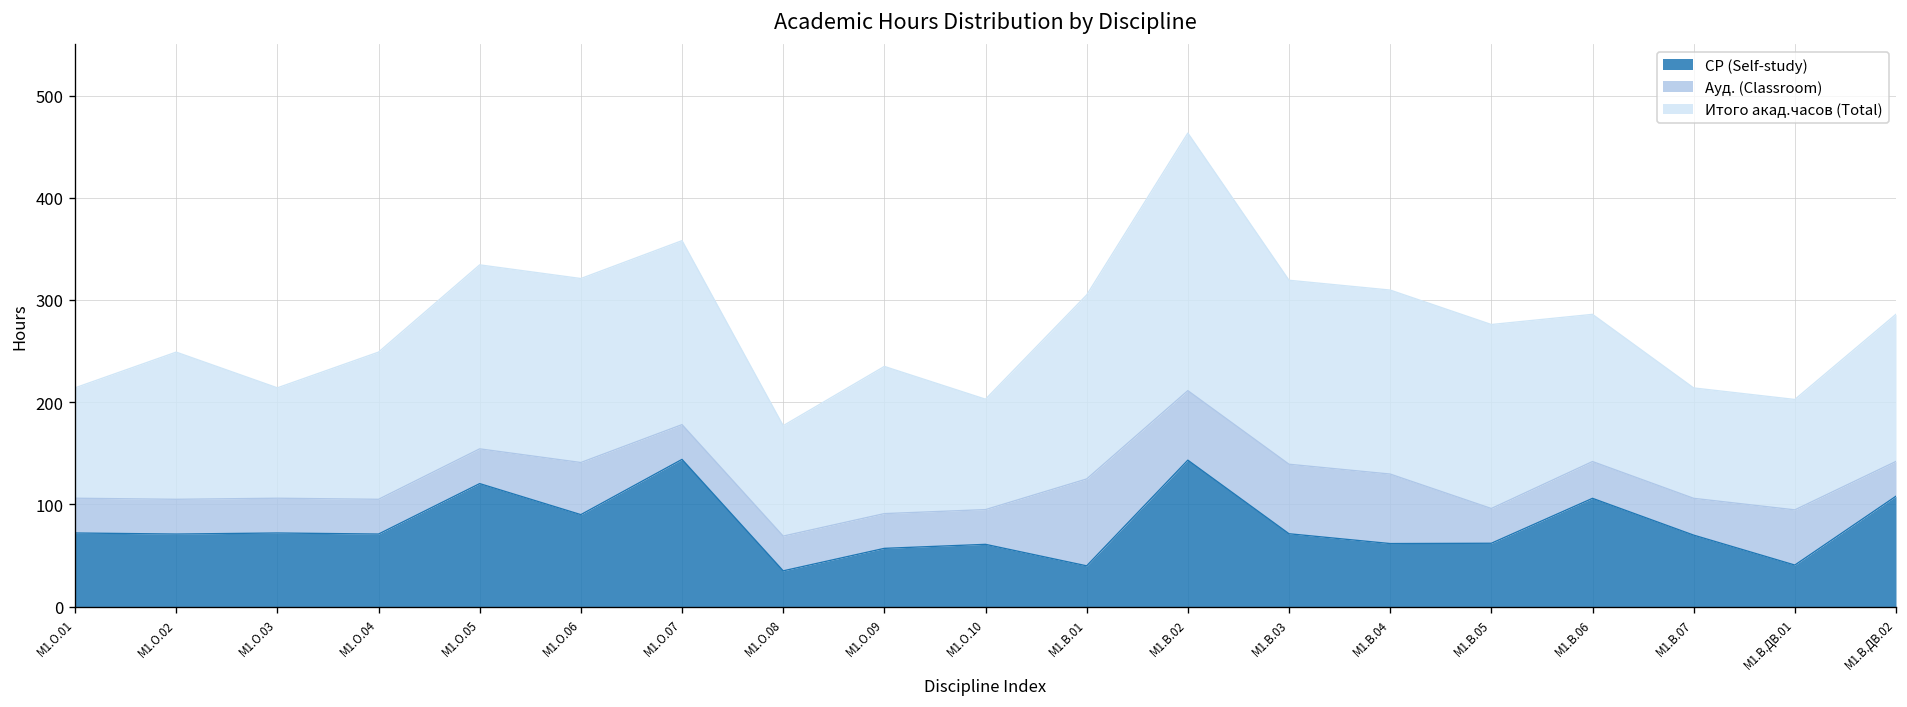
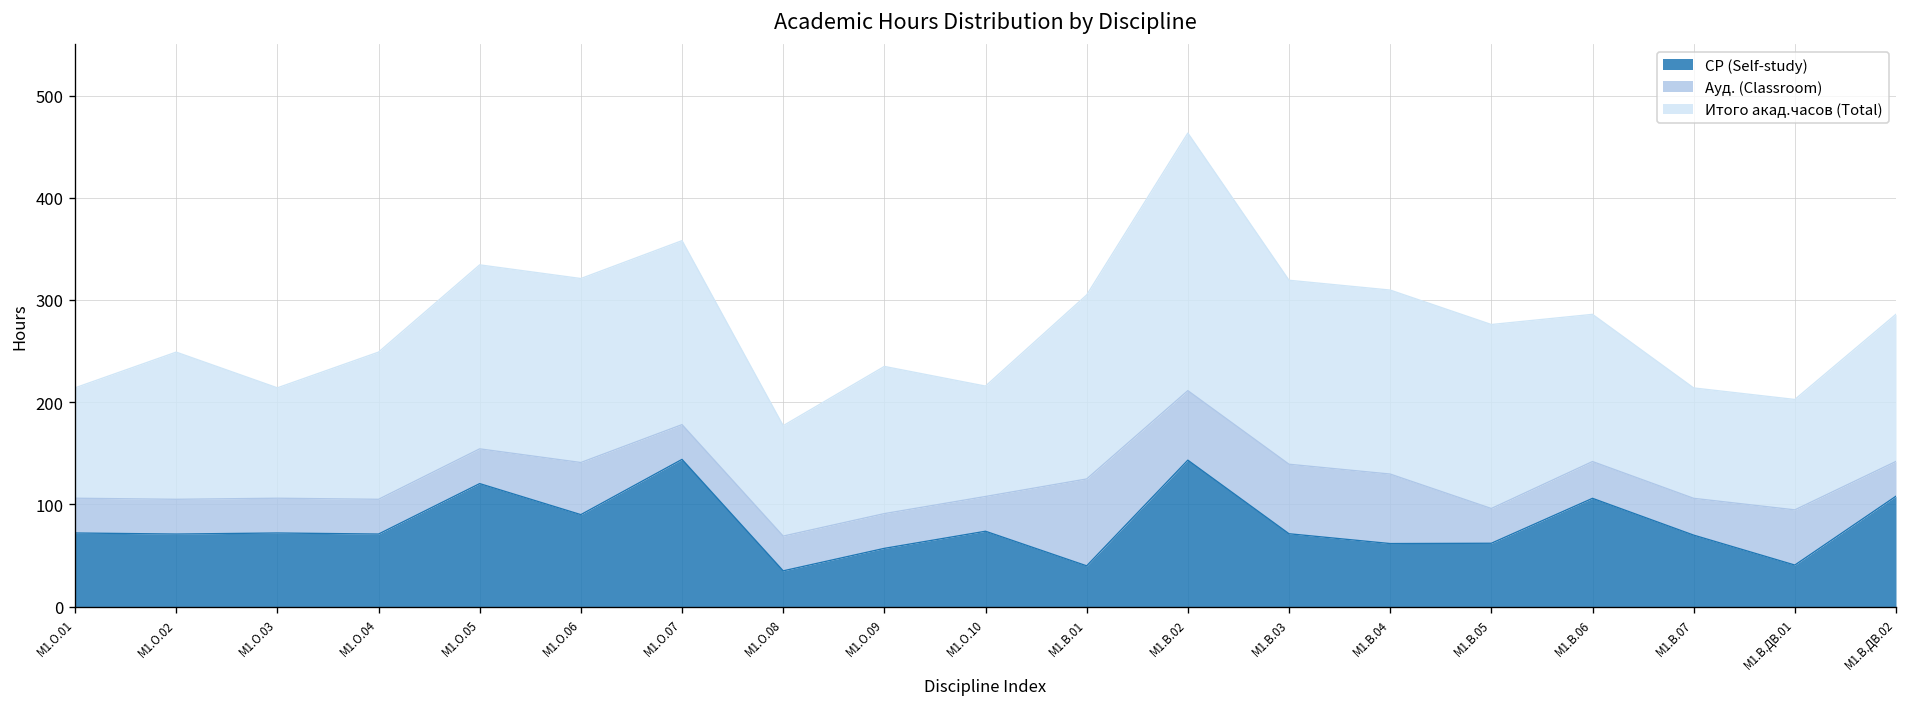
  {
    "СР (Self-study)": {
      "М1.О.01": 70,
      "М1.О.02": 70,
      "М1.О.03": 70,
      "М1.О.04": 70,
      "М1.О.05": 120,
      "М1.О.06": 90,
      "М1.О.07": 140,
      "М1.О.08": 40,
      "М1.О.09": 60,
-     "М1.О.10": 60,
+     "М1.О.10": 70,
      "М1.В.01": 40,
      "М1.В.02": 140,
      "М1.В.03": 70,
      "М1.В.04": 60,
      "М1.В.05": 60,
      "М1.В.06": 110,
      "М1.В.07": 70,
      "М1.В.ДВ.01": 40,
      "М1.В.ДВ.02": 110
    }
  }
